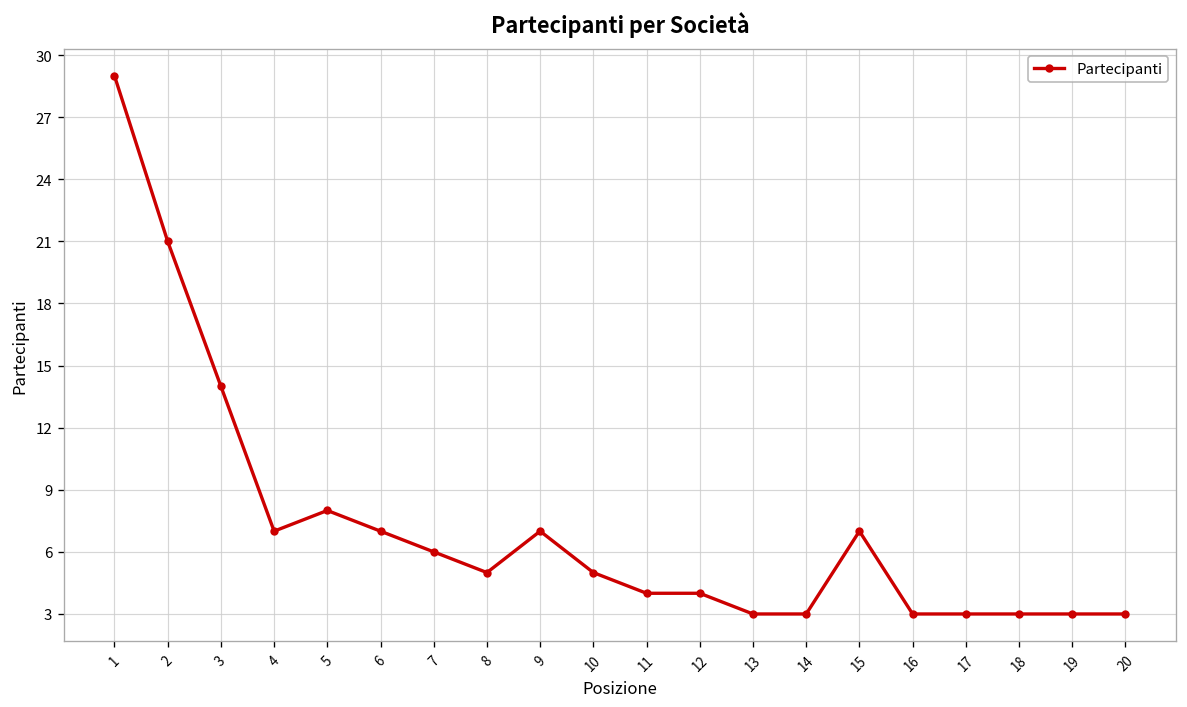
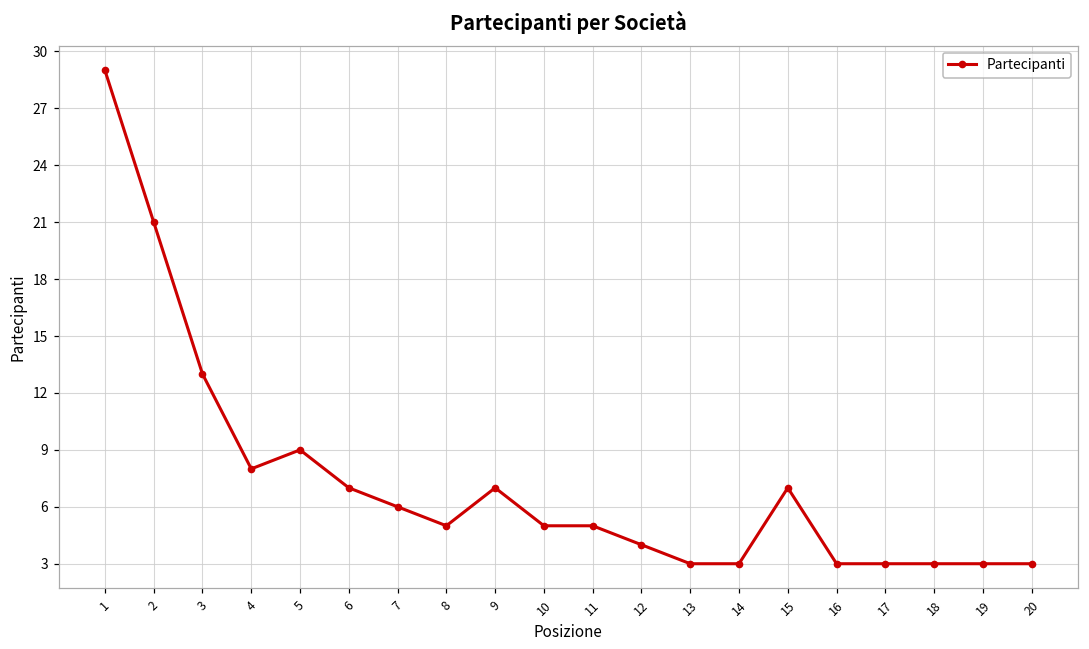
  {
    "1": 29,
    "2": 21,
-   "3": 14,
-   "4": 7,
-   "5": 8,
+   "3": 13,
+   "4": 8,
+   "5": 9,
    "6": 7,
    "7": 6,
    "8": 5,
    "9": 7,
    "10": 5,
-   "11": 4,
+   "11": 5,
    "12": 4,
    "13": 3,
    "14": 3,
    "15": 7,
    "16": 3,
    "17": 3,
    "18": 3,
    "19": 3,
    "20": 3
  }
